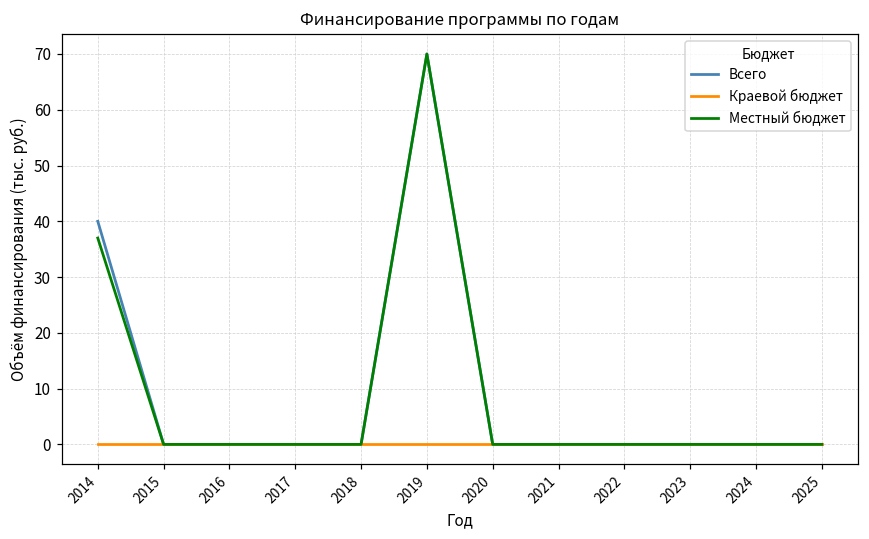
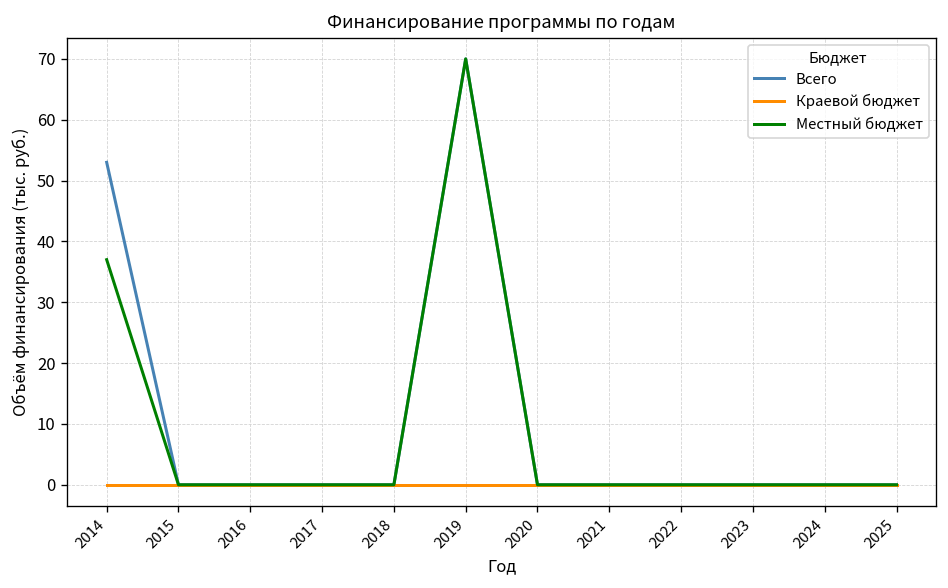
  {
    "Всего": {
-     "2014": 40
+     "2014": 53
    },
    "Краевой бюджет": {
      "2014": 0,
      "2019": 0
    },
    "Местный бюджет": {
      "2014": 37
    }
  }
